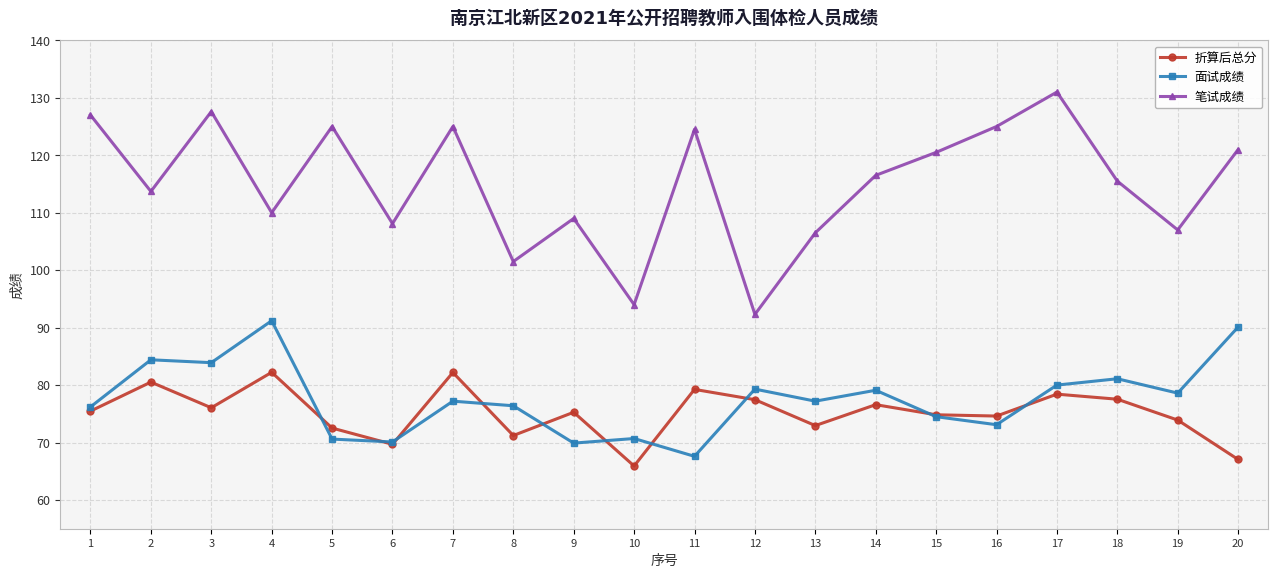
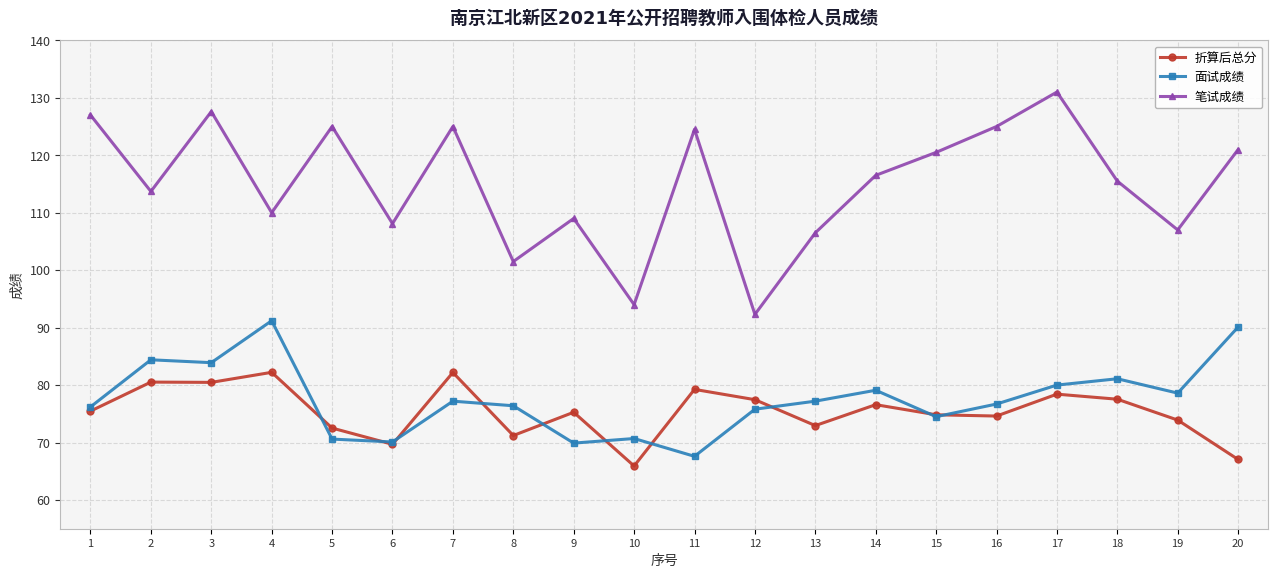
  {
    "折算后总分": {
      "1": 75,
      "2": 81,
-     "3": 76,
+     "3": 80,
      "4": 82,
      "5": 73,
      "7": 82,
      "8": 71,
      "9": 75,
      "10": 66,
      "11": 79,
      "12": 77,
      "13": 73,
      "14": 77,
      "16": 75,
      "17": 78,
      "18": 78,
      "19": 74,
      "20": 67
    },
    "面试成绩": {
      "1": 76,
      "2": 84,
      "3": 84,
      "4": 91,
      "5": 71,
      "7": 77,
      "8": 76,
      "9": 70,
      "10": 71,
      "11": 68,
-     "12": 79,
+     "12": 76,
      "13": 77,
      "14": 79,
-     "16": 73,
+     "16": 77,
      "17": 80,
      "18": 81,
      "19": 79,
      "20": 90
    },
    "笔试成绩": {
      "1": 127,
      "2": 114,
      "3": 128,
      "4": 110,
      "5": 125,
      "6": 108,
      "7": 125,
      "8": 102,
      "9": 109,
      "10": 94,
      "11": 125,
      "12": 92,
      "13": 107,
      "14": 117,
      "15": 121,
      "16": 125,
      "17": 131,
      "18": 116,
      "19": 107,
      "20": 121
    }
  }
